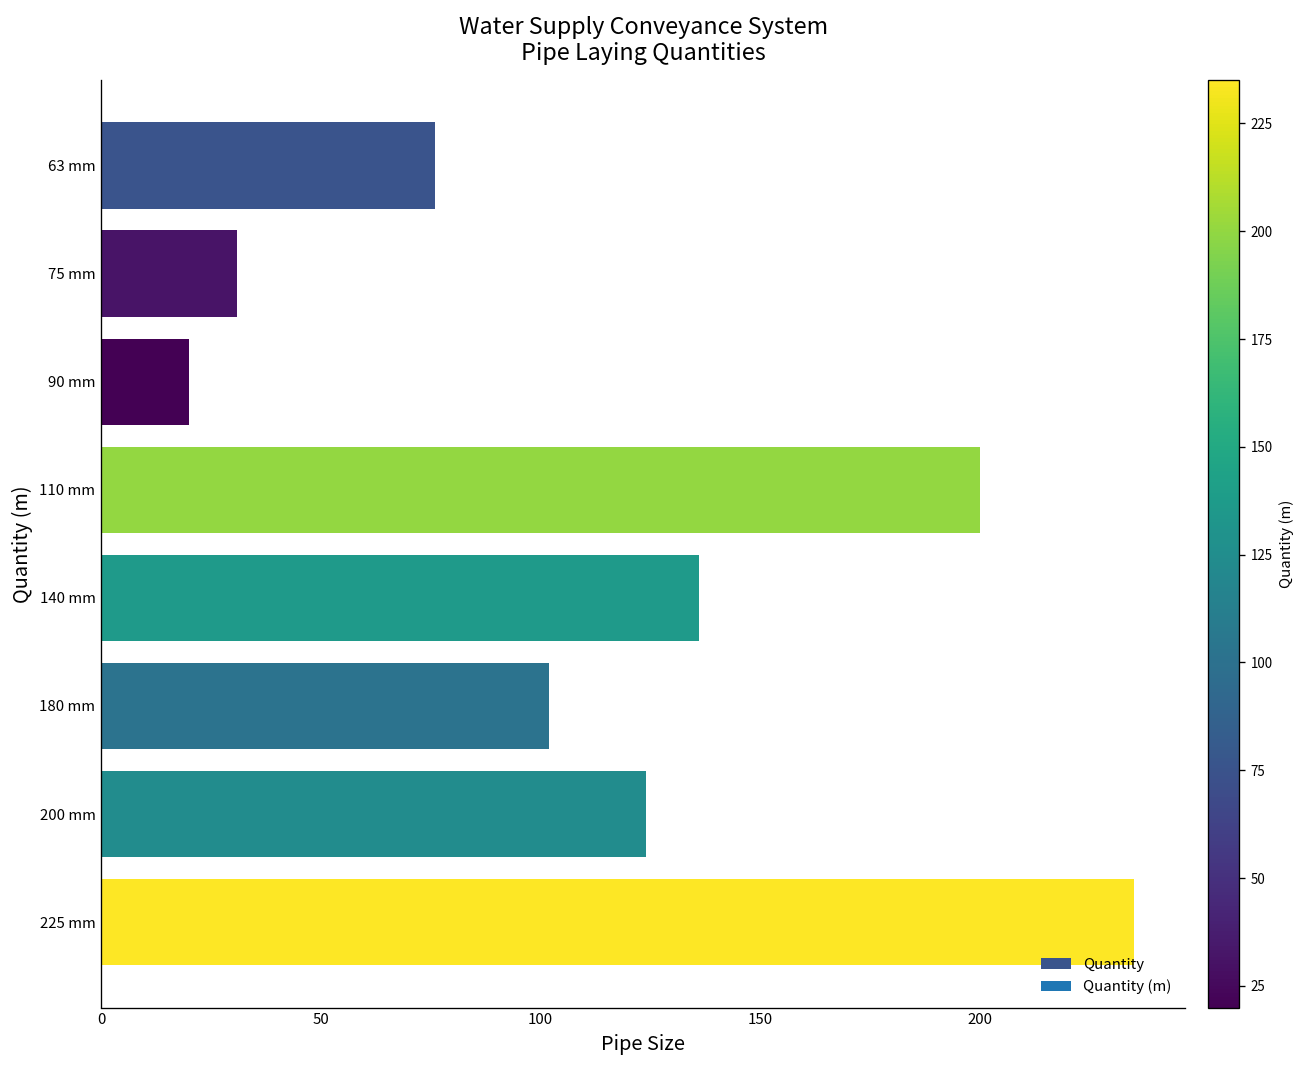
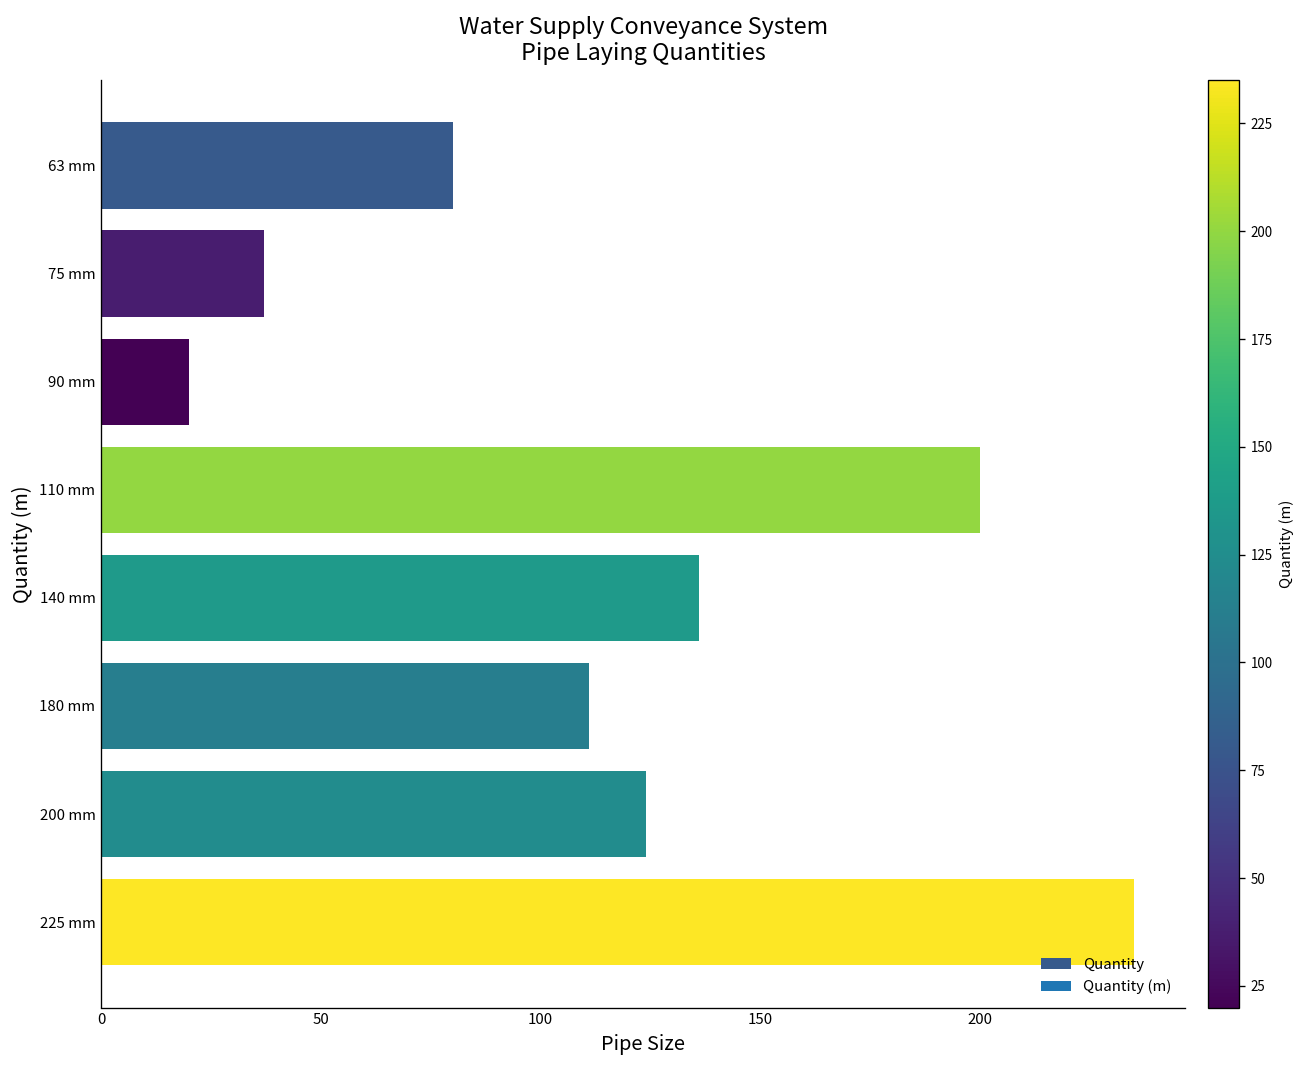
  {
-   "63 mm": 76,
-   "75 mm": 31,
+   "63 mm": 80,
+   "75 mm": 37,
    "90 mm": 20,
    "110 mm": 200,
    "140 mm": 136,
-   "180 mm": 102,
+   "180 mm": 111,
    "200 mm": 124,
    "225 mm": 235
  }
